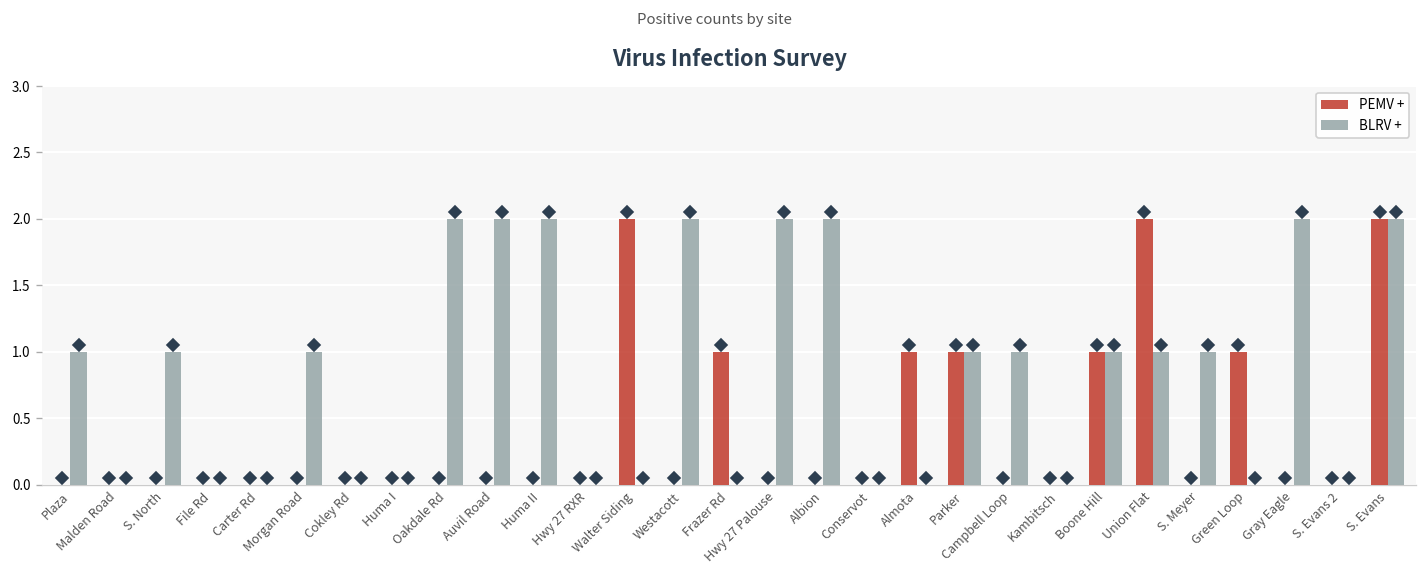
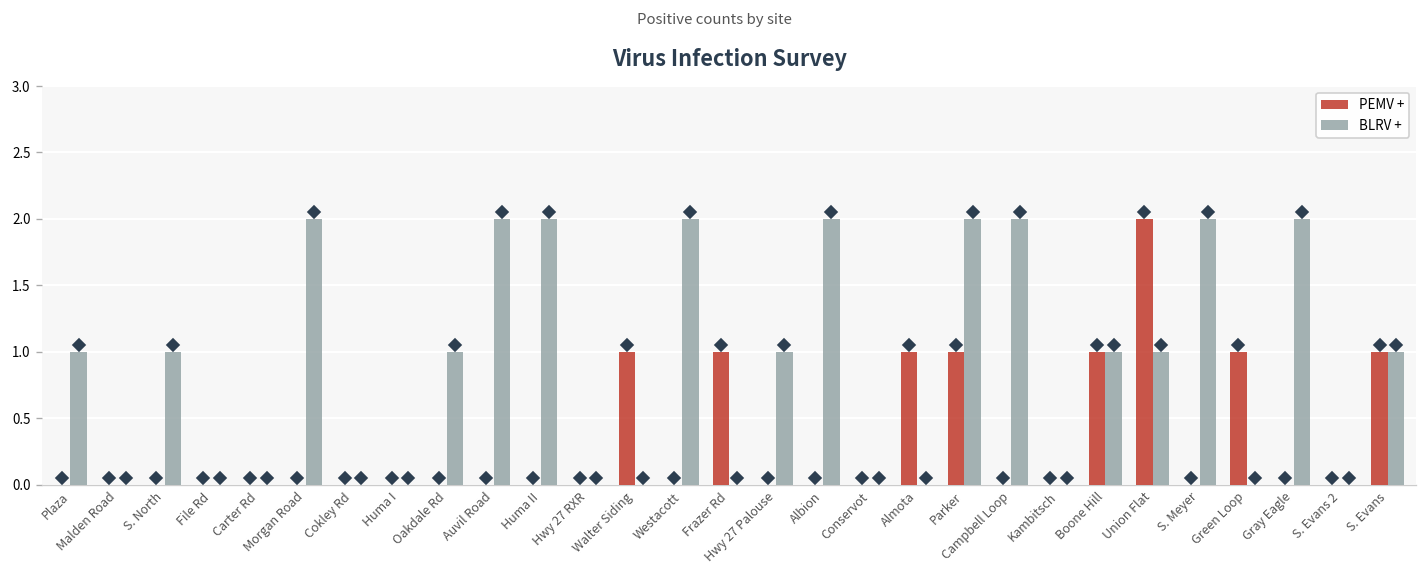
  {
    "PEMV +": {
      "Plaza": 0,
      "Malden Road": 0,
      "S. North": 0,
      "File Rd": 0,
      "Carter Rd": 0,
      "Morgan Road": 0,
      "Cokley Rd": 0,
      "Huma I": 0,
      "Oakdale Rd": 0,
      "Auvil Road": 0,
      "Huma II": 0,
      "Hwy 27 RXR": 0,
-     "Walter Siding": 2,
+     "Walter Siding": 1,
      "Westacott": 0,
      "Frazer Rd": 1,
      "Hwy 27 Palouse": 0,
      "Albion": 0,
      "Conservot": 0,
      "Almota": 1,
      "Parker": 1,
      "Campbell Loop": 0,
      "Kambitsch": 0,
      "Boone Hill": 1,
      "Union Flat": 2,
      "S. Meyer": 0,
      "Green Loop": 1,
      "Gray Eagle": 0,
      "S. Evans 2": 0,
-     "S. Evans": 2
+     "S. Evans": 1
    },
    "BLRV +": {
      "Plaza": 1,
      "Malden Road": 0,
      "S. North": 1,
      "File Rd": 0,
      "Carter Rd": 0,
-     "Morgan Road": 1,
+     "Morgan Road": 2,
      "Cokley Rd": 0,
      "Huma I": 0,
-     "Oakdale Rd": 2,
+     "Oakdale Rd": 1,
      "Auvil Road": 2,
      "Huma II": 2,
      "Hwy 27 RXR": 0,
      "Walter Siding": 0,
      "Westacott": 2,
      "Frazer Rd": 0,
-     "Hwy 27 Palouse": 2,
+     "Hwy 27 Palouse": 1,
      "Albion": 2,
      "Conservot": 0,
      "Almota": 0,
-     "Parker": 1,
-     "Campbell Loop": 1,
+     "Parker": 2,
+     "Campbell Loop": 2,
      "Kambitsch": 0,
      "Boone Hill": 1,
      "Union Flat": 1,
-     "S. Meyer": 1,
+     "S. Meyer": 2,
      "Green Loop": 0,
      "Gray Eagle": 2,
      "S. Evans 2": 0,
-     "S. Evans": 2
+     "S. Evans": 1
    }
  }
